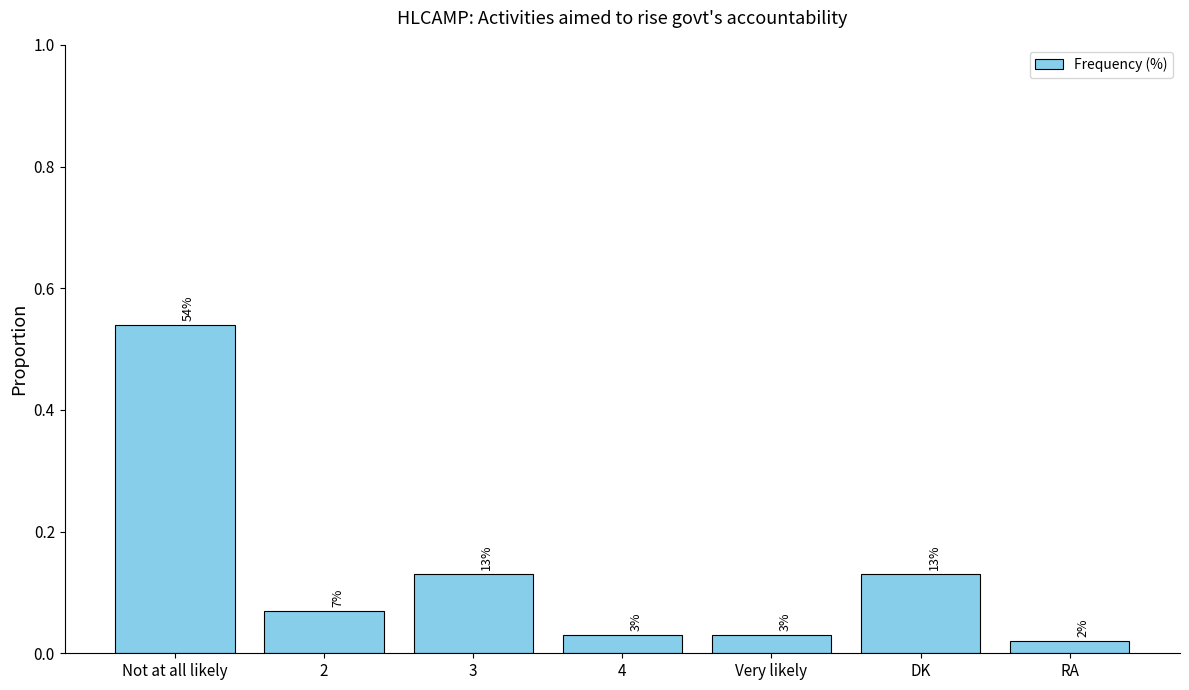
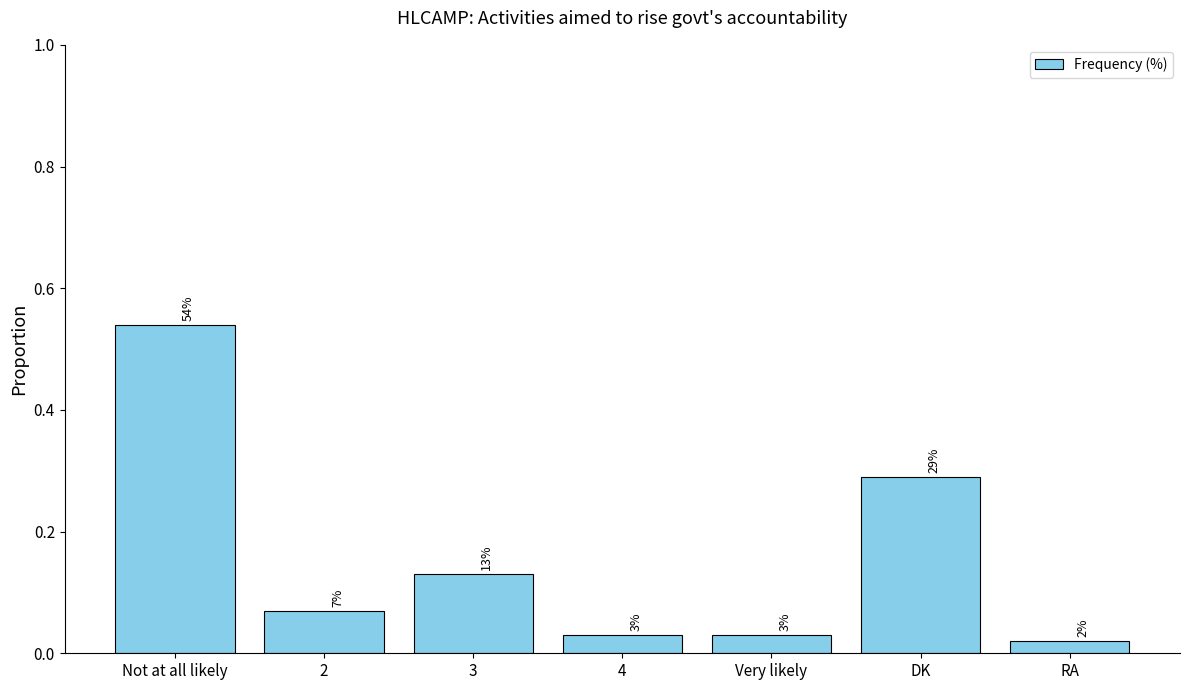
  {
    "Not at all likely": "54%",
    "2": "7%",
    "3": "13%",
    "4": "3%",
    "Very likely": "3%",
-   "DK": "13%",
+   "DK": "29%",
    "RA": "2%"
  }
